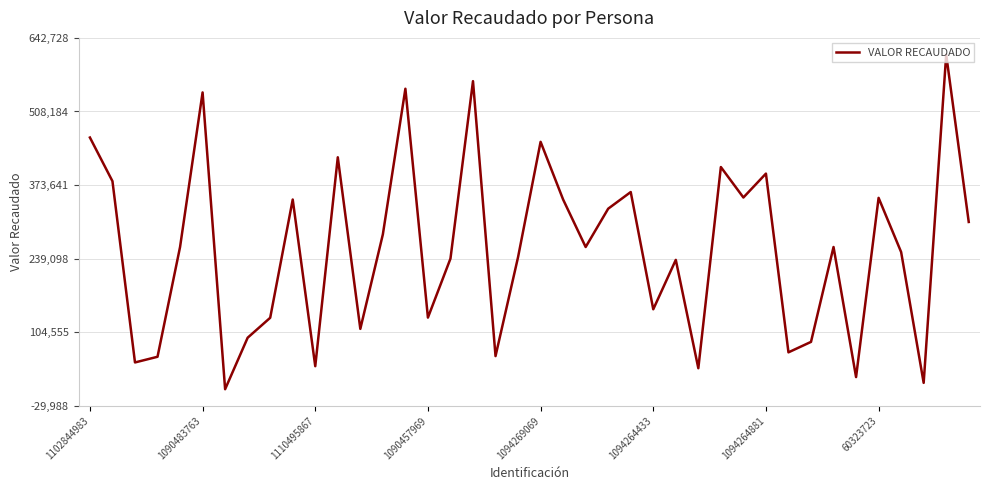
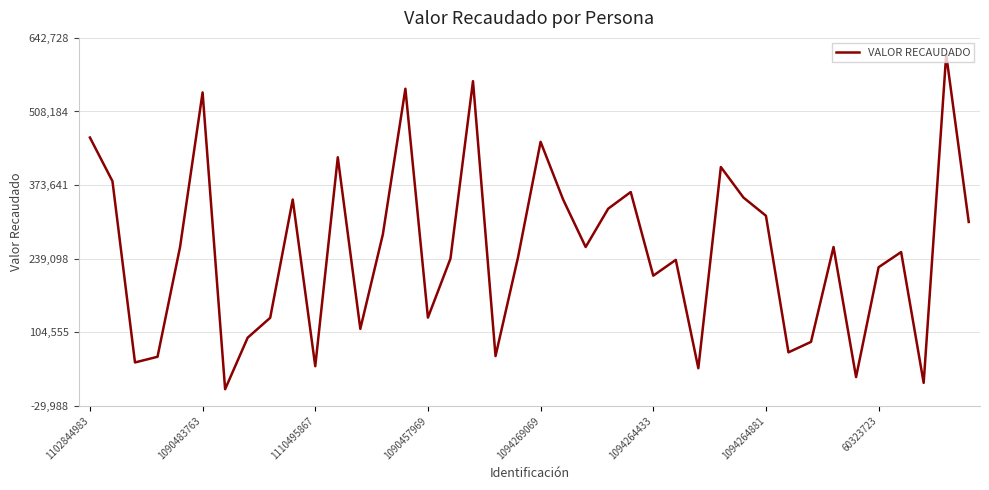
  {
    "1102844983": "460,000",
    "1090483763": "540,000",
    "1110495867": "40,000",
    "1090457969": "130,000",
    "1094269069": "450,000",
-   "1094264433": "150,000",
-   "1094264881": "390,000",
-   "60323723": "350,000"
+   "1094264433": "210,000",
+   "1094264881": "320,000",
+   "60323723": "220,000"
  }
